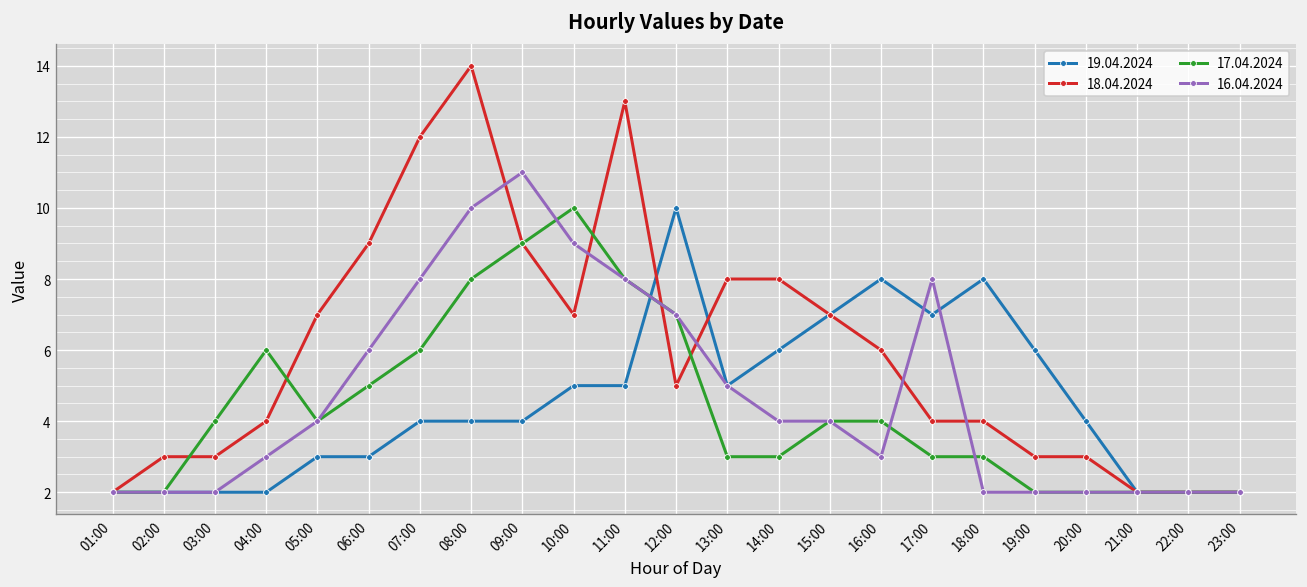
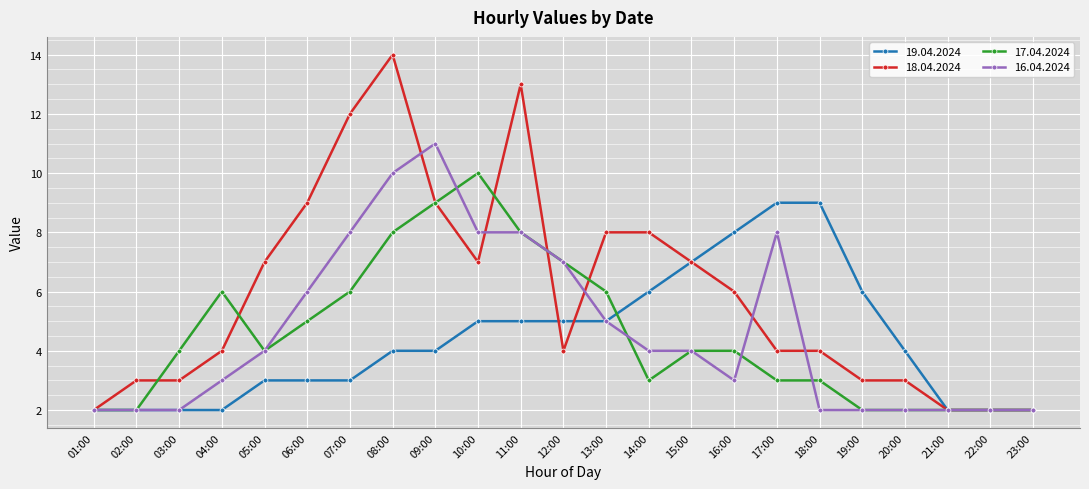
  {
    "19.04.2024": {
      "04:00": 2,
      "05:00": 3,
      "06:00": 3,
-     "07:00": 4,
+     "07:00": 3,
      "08:00": 4,
      "09:00": 4,
      "10:00": 5,
      "11:00": 5,
-     "12:00": 10,
+     "12:00": 5,
      "14:00": 6,
      "16:00": 8,
-     "17:00": 7,
-     "18:00": 8,
+     "17:00": 9,
+     "18:00": 9,
      "19:00": 6,
      "20:00": 4
    },
    "18.04.2024": {
      "02:00": 3,
      "03:00": 3,
      "04:00": 4,
      "05:00": 7,
      "06:00": 9,
      "07:00": 12,
      "08:00": 14,
      "10:00": 7,
      "11:00": 13,
-     "12:00": 5,
+     "12:00": 4,
      "13:00": 8,
      "14:00": 8,
      "16:00": 6,
      "17:00": 4,
      "18:00": 4,
      "19:00": 3,
      "20:00": 3
    },
    "17.04.2024": {
      "03:00": 4,
      "04:00": 6,
      "06:00": 5,
      "07:00": 6,
      "08:00": 8,
      "10:00": 10,
-     "13:00": 3,
+     "13:00": 6,
      "14:00": 3,
      "16:00": 4,
      "17:00": 3,
      "18:00": 3
    },
    "16.04.2024": {
      "04:00": 3,
      "06:00": 6,
      "07:00": 8,
      "08:00": 10,
      "09:00": 11,
-     "10:00": 9,
+     "10:00": 8,
      "14:00": 4,
      "16:00": 3,
      "17:00": 8,
      "18:00": 2
    }
  }
